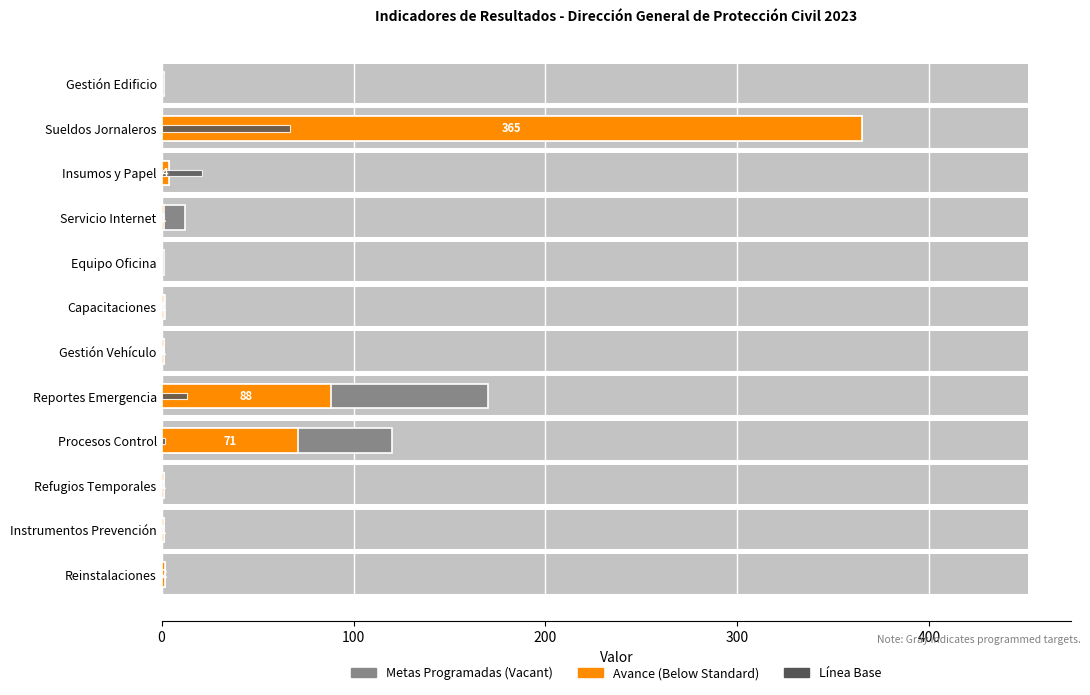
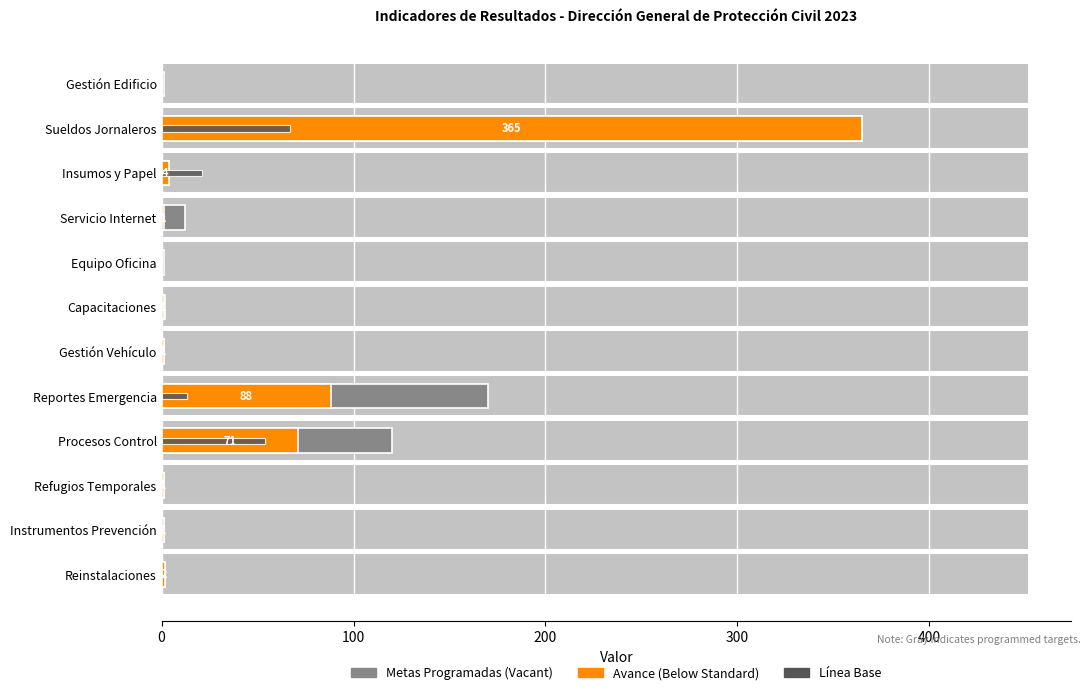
  {
    "Línea Base": {
      "Gestión Vehículo": 0,
-     "Procesos Control": 2,
+     "Procesos Control": 54,
      "Reinstalaciones": 0
    }
  }
